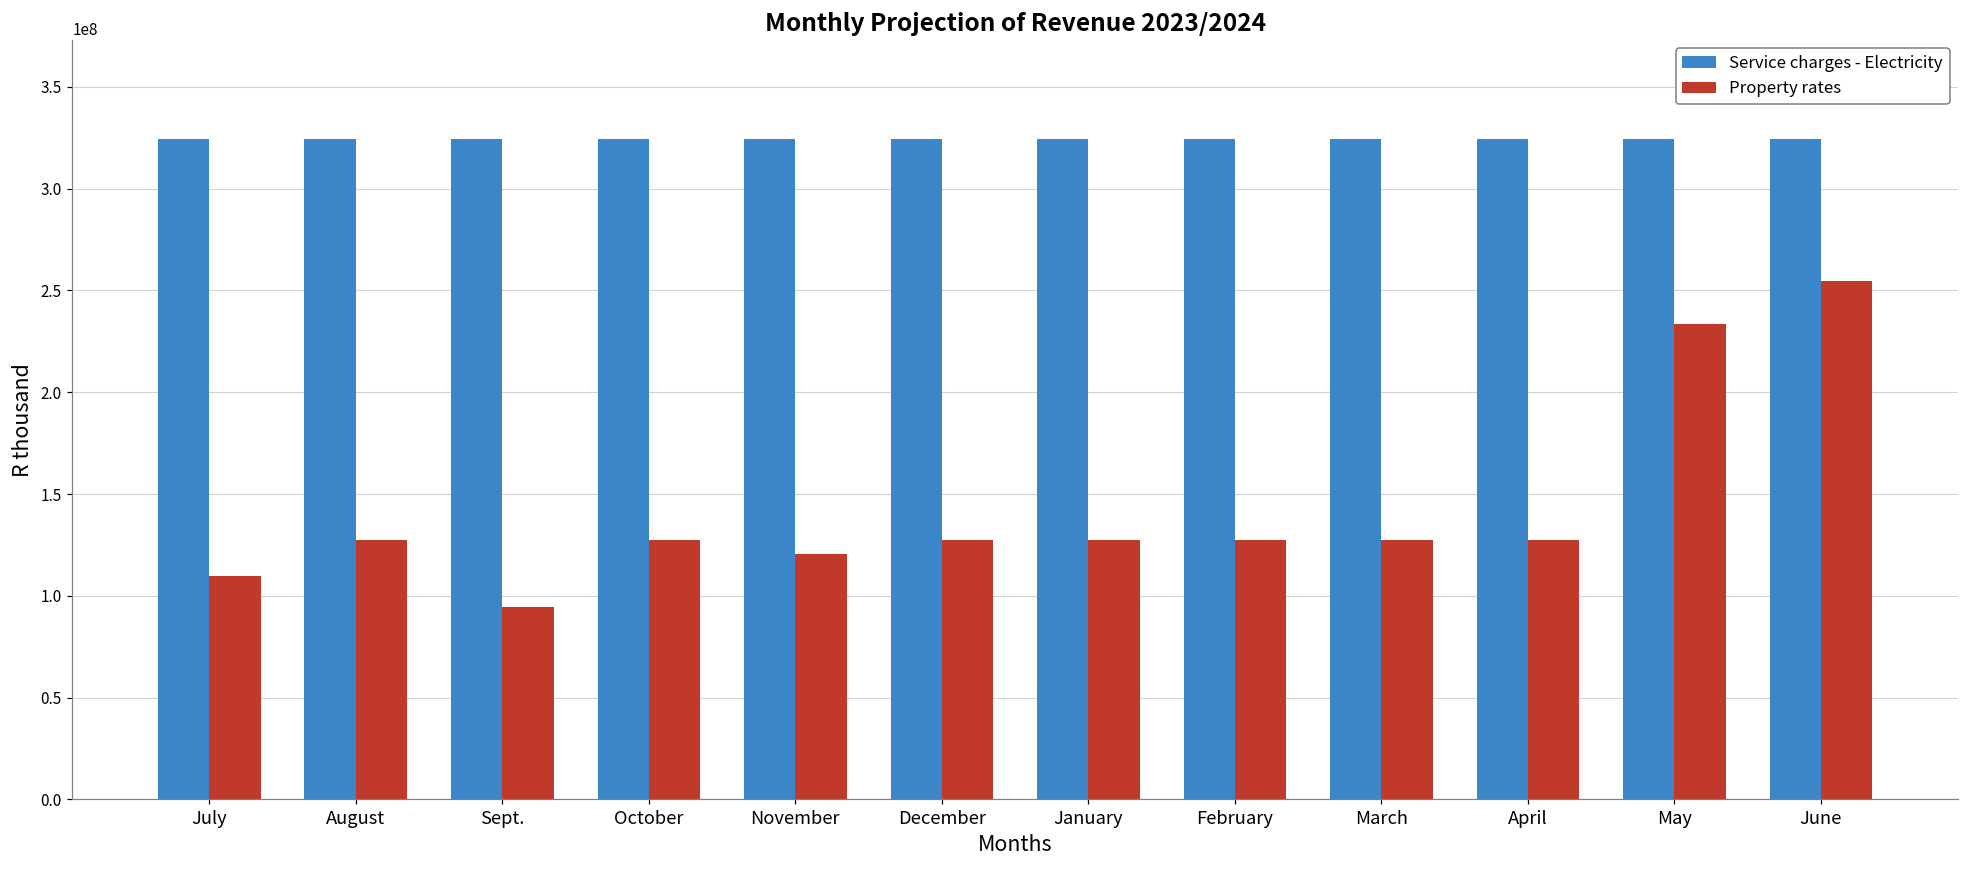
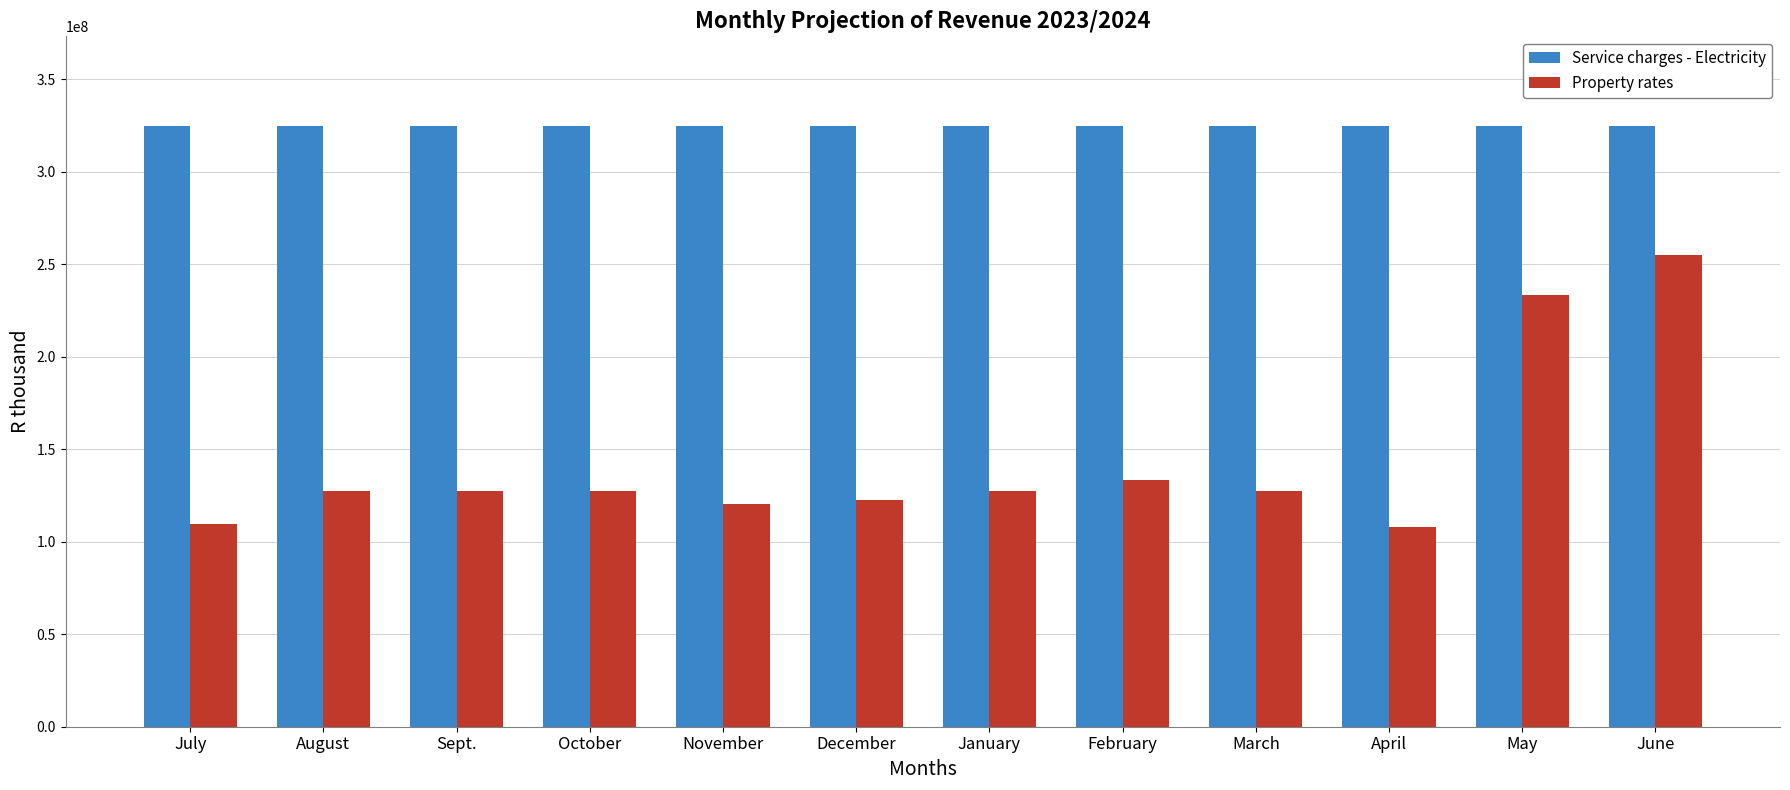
  {
    "Service charges - Electricity": {
      "July": 324000000,
      "August": 324000000,
      "Sept.": 324000000,
      "October": 324000000,
      "November": 324000000,
      "December": 324000000,
      "January": 324000000,
      "February": 324000000,
      "March": 324000000,
      "April": 324000000,
      "May": 324000000,
      "June": 324000000
    },
    "Property rates": {
      "July": 110000000,
      "August": 127000000,
-     "Sept.": 95000000,
+     "Sept.": 127000000,
      "October": 127000000,
      "November": 120000000,
-     "December": 127000000,
+     "December": 123000000,
      "January": 127000000,
-     "February": 127000000,
+     "February": 133000000,
      "March": 127000000,
-     "April": 127000000,
+     "April": 108000000,
      "May": 233000000,
      "June": 255000000
    }
  }
